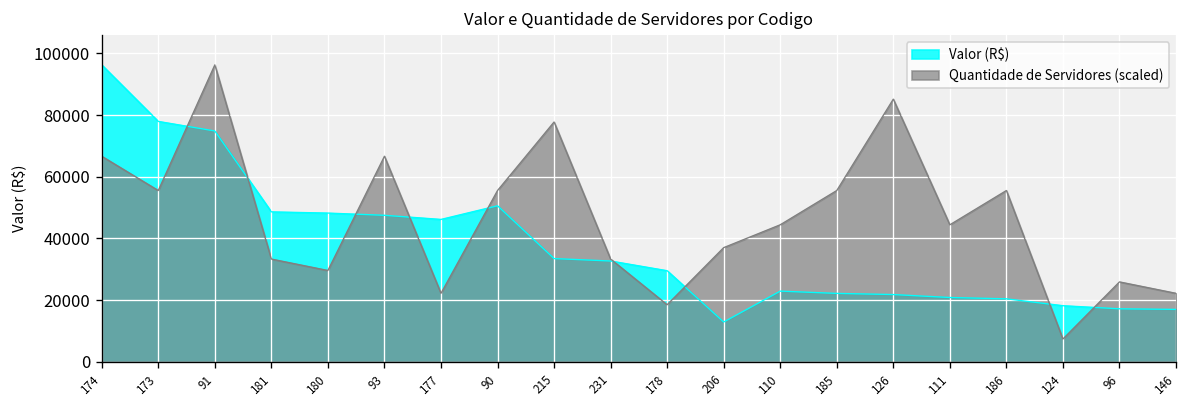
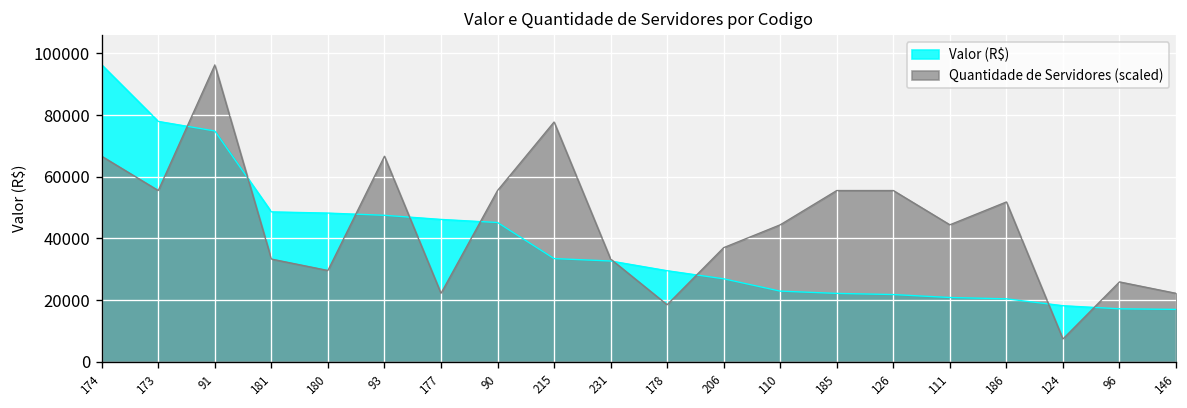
  {
    "Valor (R$)": {
      "174": 96000,
      "173": 78000,
      "91": 75000,
      "181": 49000,
      "180": 48000,
      "93": 48000,
      "177": 46000,
-     "90": 51000,
+     "90": 45000,
      "215": 33000,
      "178": 30000,
-     "206": 13000,
+     "206": 27000,
      "110": 23000,
      "185": 22000,
      "126": 22000,
      "111": 21000,
      "186": 20000,
      "124": 18000,
      "96": 17000,
      "146": 17000
    },
    "Quantidade de Servidores (scaled)": {
      "174": 67000,
      "173": 56000,
      "91": 96000,
      "181": 33000,
      "180": 30000,
      "93": 67000,
      "177": 22000,
      "90": 56000,
      "215": 78000,
      "178": 19000,
      "206": 37000,
      "110": 44000,
      "185": 56000,
-     "126": 85000,
+     "126": 56000,
      "111": 44000,
-     "186": 56000,
+     "186": 52000,
      "124": 7000,
      "96": 26000,
      "146": 22000
    }
  }
